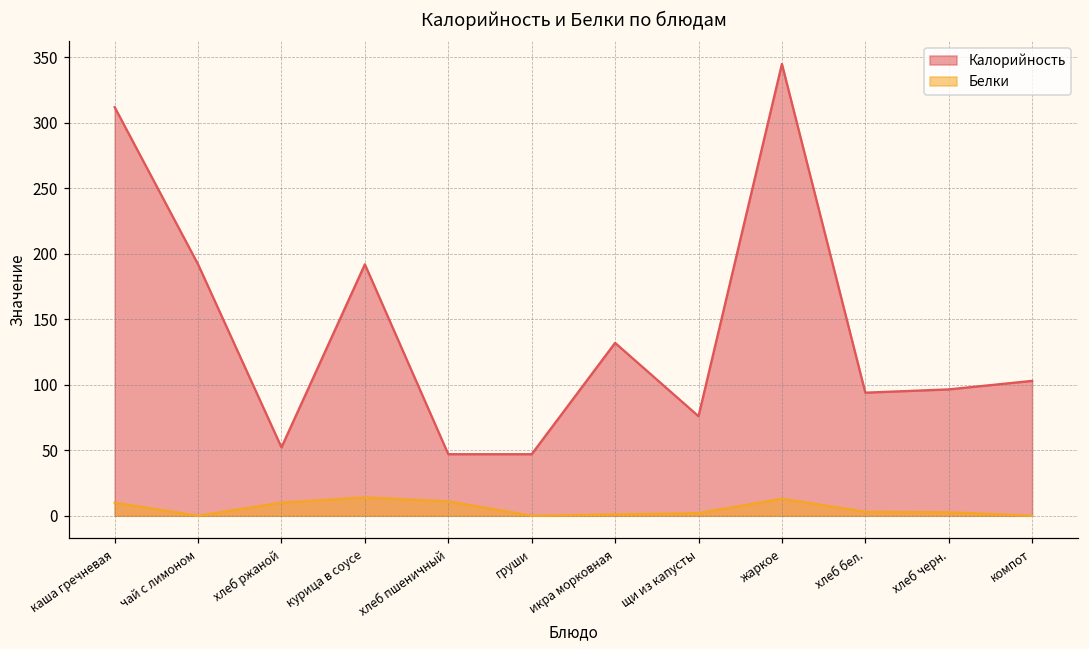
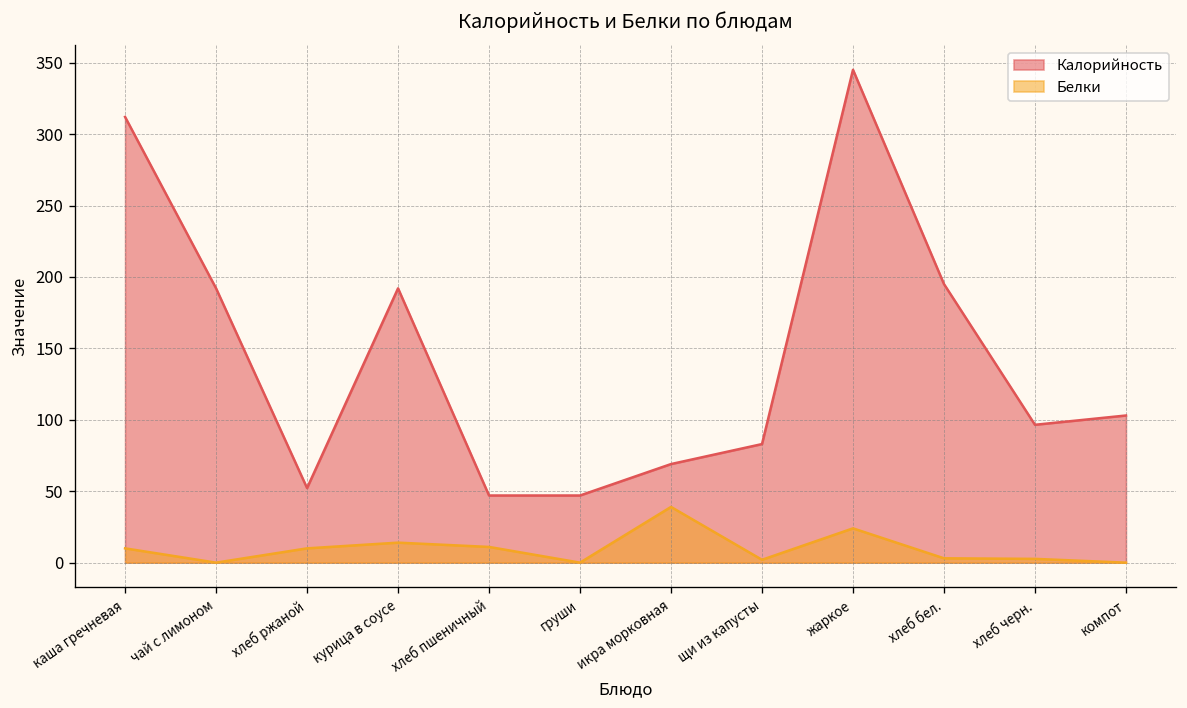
  {
    "Калорийность": {
      "каша гречневая": 312,
      "чай с лимоном": 192,
      "хлеб ржаной": 52,
      "курица в соусе": 192,
      "хлеб пшеничный": 47,
      "груши": 47,
-     "икра морковная": 132,
-     "щи из капусты": 76,
+     "икра морковная": 69,
+     "щи из капусты": 83,
      "жаркое": 345,
-     "хлеб бел.": 94,
+     "хлеб бел.": 195,
      "хлеб черн.": 97,
      "компот": 103
    },
    "Белки": {
      "каша гречневая": 10,
      "чай с лимоном": 0,
      "хлеб ржаной": 10,
      "курица в соусе": 14,
      "хлеб пшеничный": 11,
      "груши": 0,
-     "икра морковная": 1,
+     "икра морковная": 39,
      "щи из капусты": 2,
-     "жаркое": 13,
+     "жаркое": 24,
      "хлеб бел.": 3,
      "хлеб черн.": 3,
      "компот": 0
    }
  }
